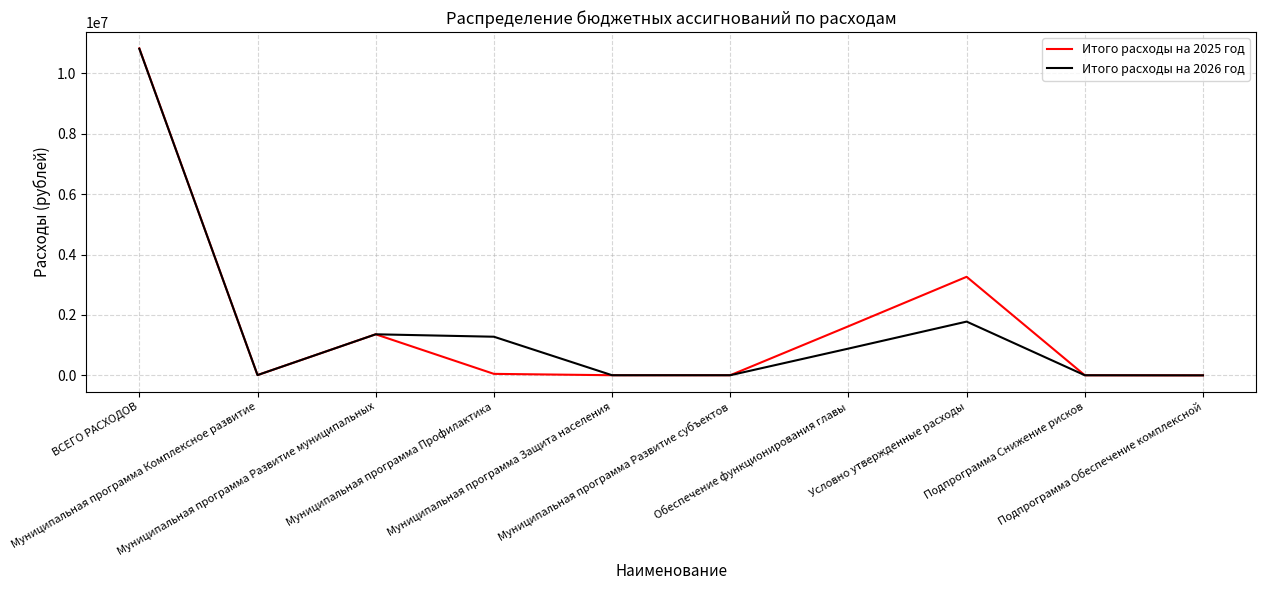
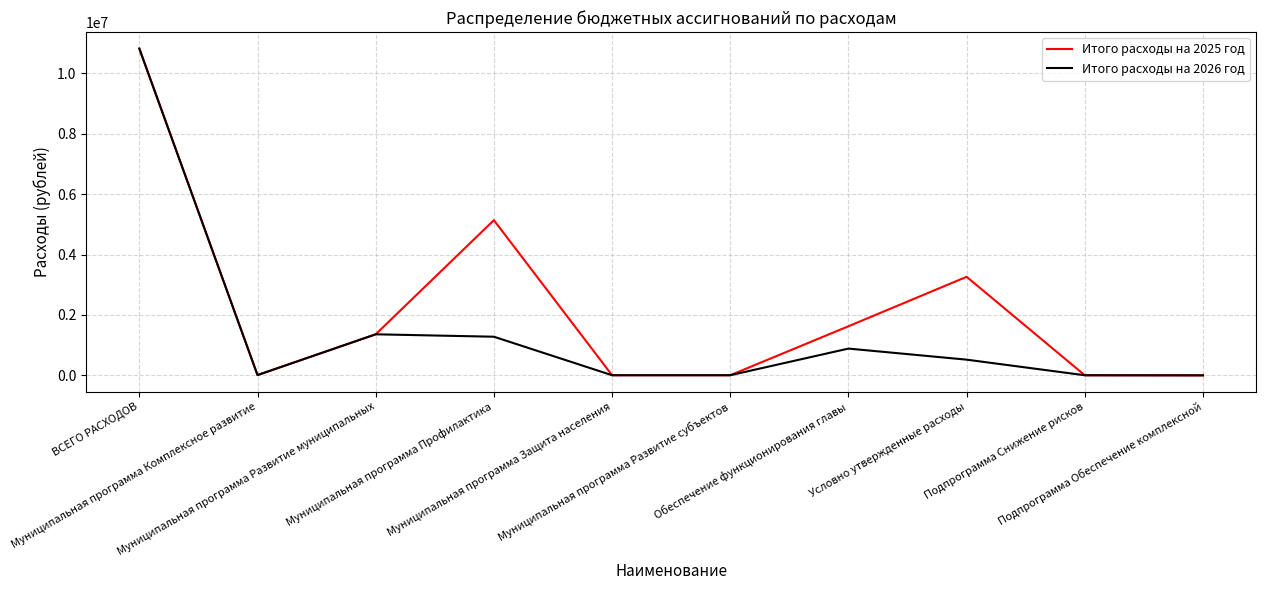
  {
    "Итого расходы на 2025 год": {
-     "Муниципальная программа Профилактика": 100000,
+     "Муниципальная программа Профилактика": 5100000,
      "Обеспечение функционирования главы": 1600000,
      "Условно утвержденные расходы": 3300000
    },
    "Итого расходы на 2026 год": {
      "Муниципальная программа Профилактика": 1300000,
      "Обеспечение функционирования главы": 900000,
-     "Условно утвержденные расходы": 1800000
+     "Условно утвержденные расходы": 500000
    }
  }
